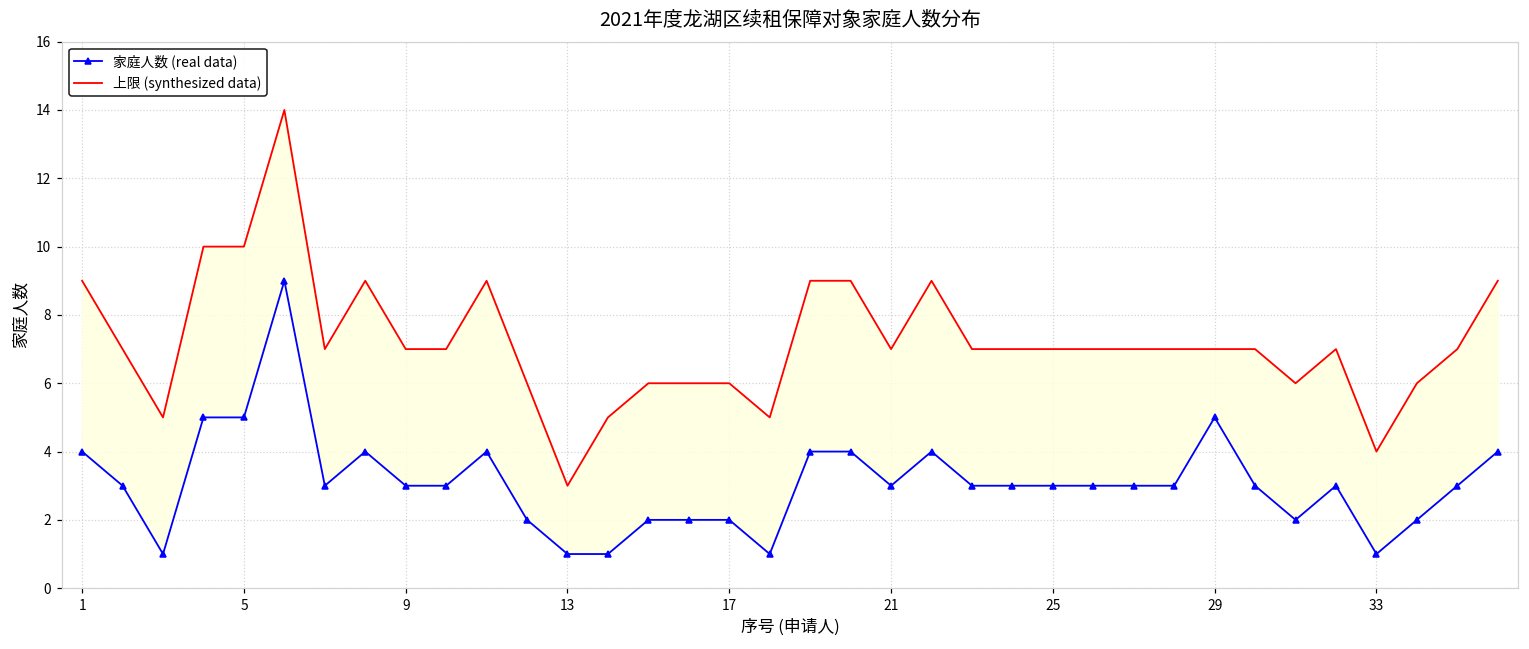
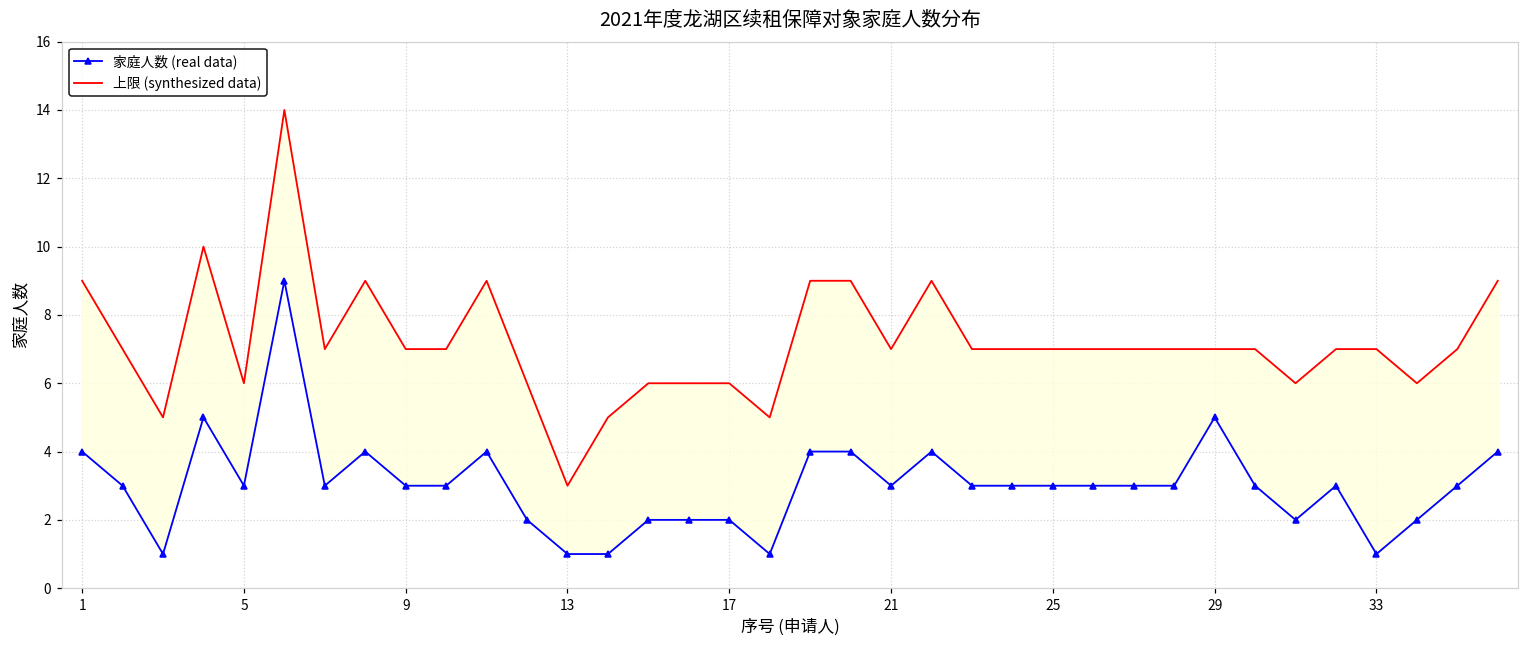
  {
    "家庭人数 (real data)": {
      "1": 4,
-     "5": 5,
+     "5": 3,
      "9": 3,
      "13": 1,
      "17": 2,
      "21": 3,
      "25": 3,
      "29": 5,
      "33": 1
    },
    "上限 (synthesized data)": {
      "1": 9,
-     "5": 10,
+     "5": 6,
      "9": 7,
      "13": 3,
      "17": 6,
      "21": 7,
      "25": 7,
      "29": 7,
-     "33": 4
+     "33": 7
    }
  }
